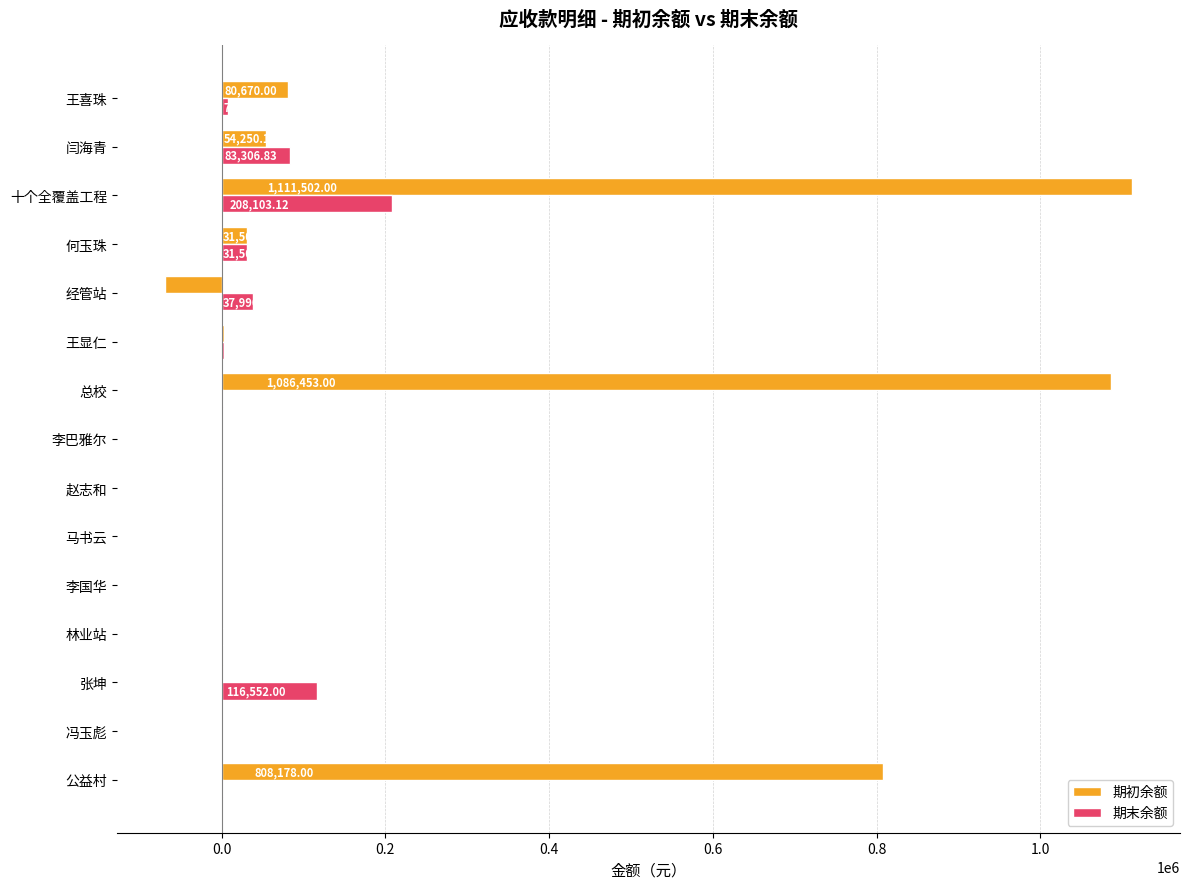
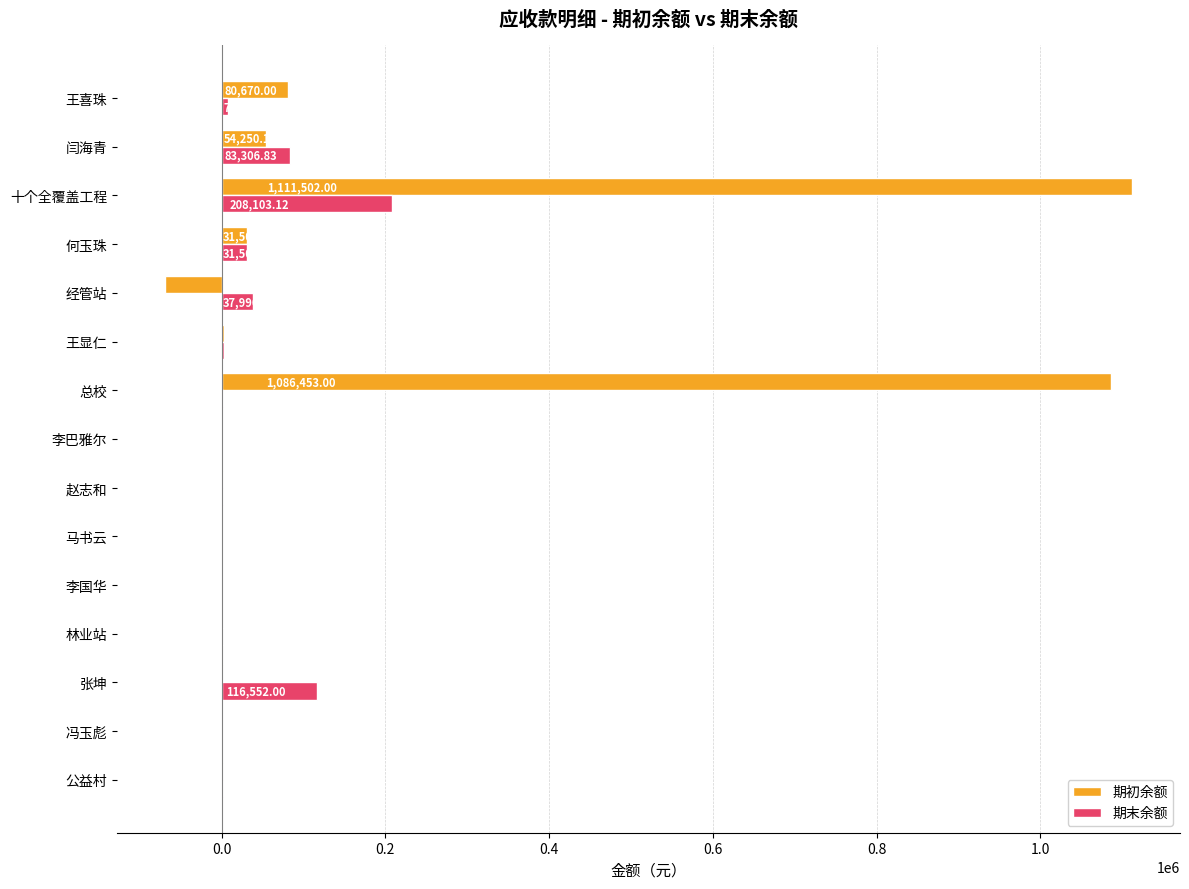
  {
    "期初余额": {
      "何玉珠": "30000",
      "经管站": "-70000",
-     "公益村": "810000"
+     "公益村": "0"
    },
    "期末余额": {
      "闫海青": "83,306.83",
      "十个全覆盖工程": "208,103.12",
      "经管站": "37,996.00",
      "张坤": "116,552.00"
    }
  }
